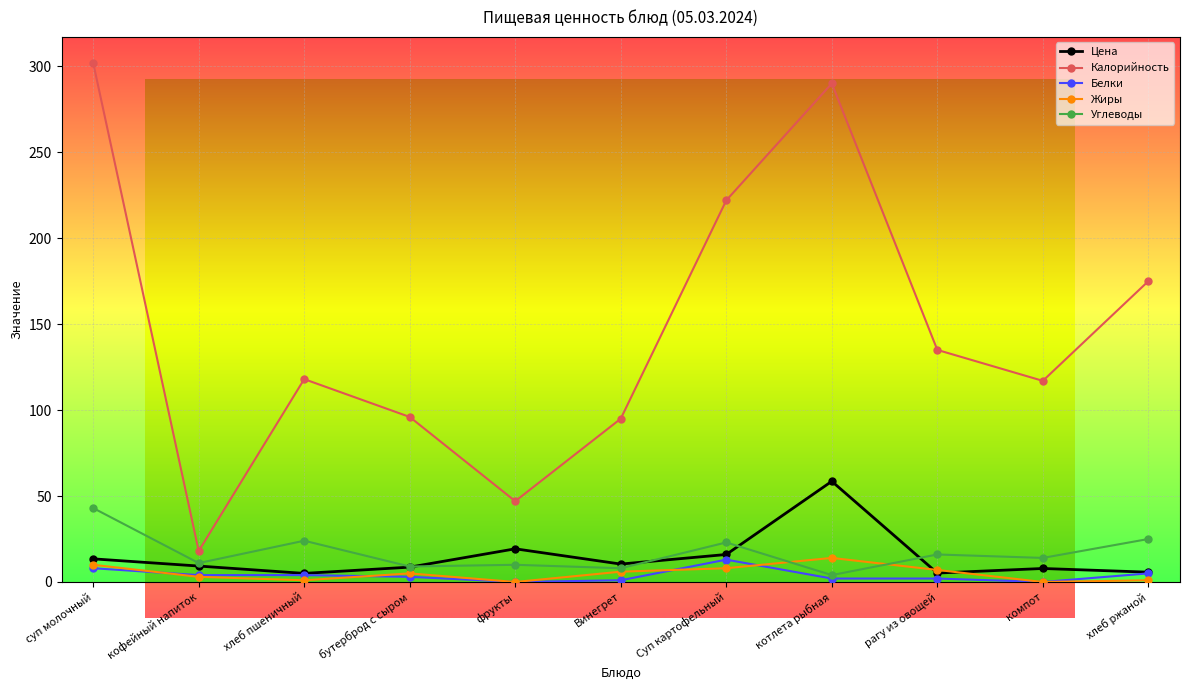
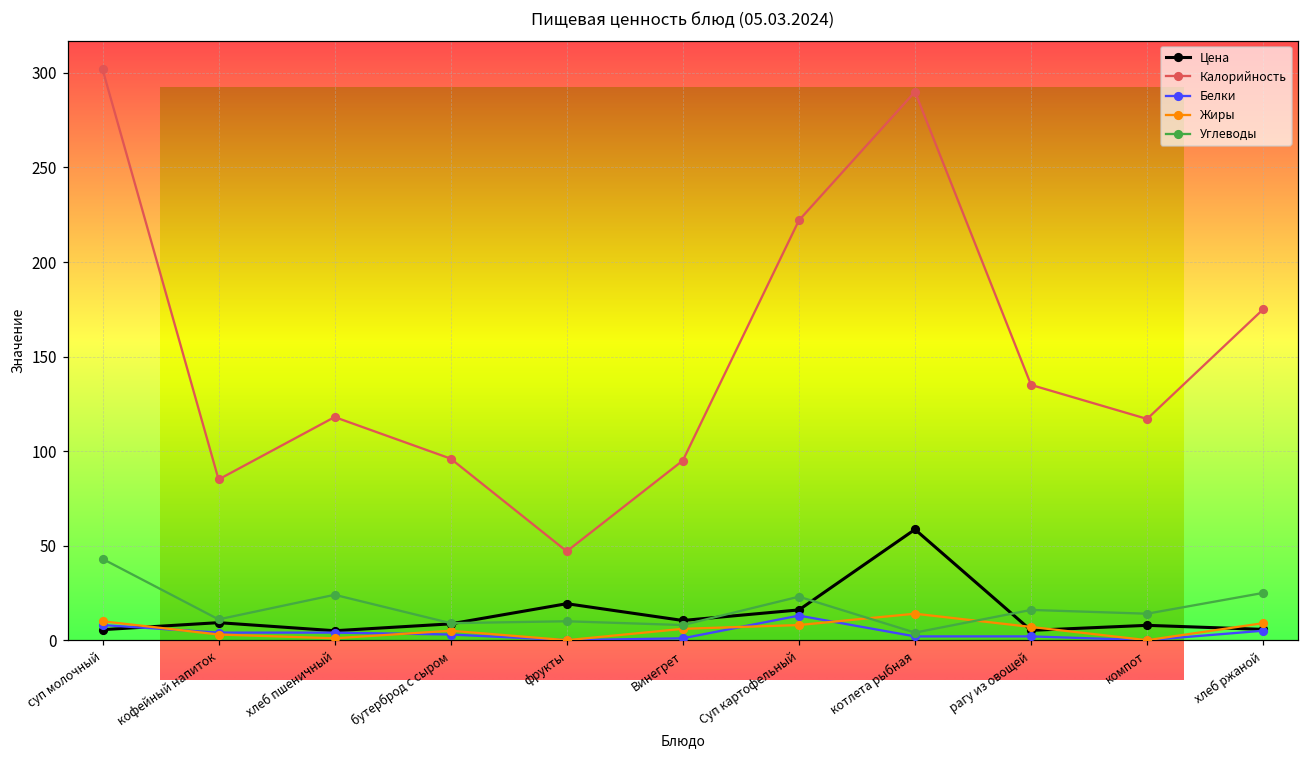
  {
    "Пищевая ценность блюд (05.03.2024)": {
      "Цена": {
-       "суп молочный": 13,
+       "суп молочный": 6,
        "кофейный напиток": 9
      },
      "Калорийность": {
        "суп молочный": 302,
-       "кофейный напиток": 18,
+       "кофейный напиток": 85,
        "хлеб ржаной": 175
      },
      "Белки": {
        "суп молочный": 8
      },
      "Жиры": {
        "суп молочный": 10,
-       "хлеб ржаной": 1
+       "хлеб ржаной": 9
      },
      "Углеводы": {
        "суп молочный": 43,
        "кофейный напиток": 11,
        "хлеб ржаной": 25
      }
    }
  }
